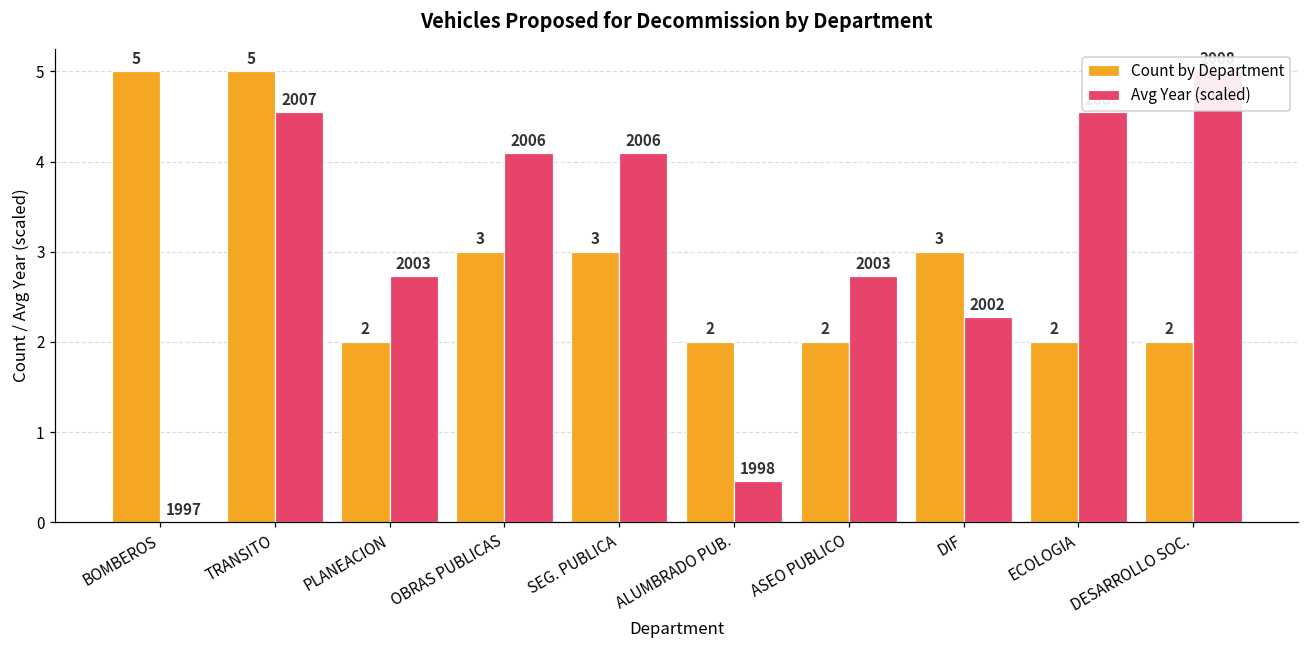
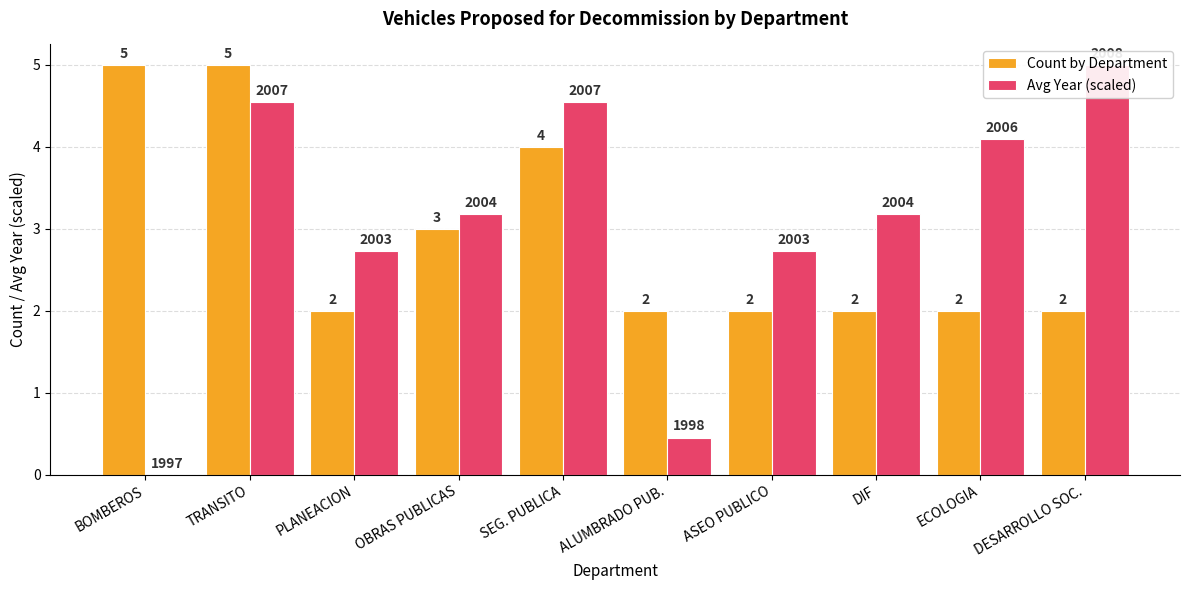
  {
    "Count by Department": {
      "BOMBEROS": 5,
      "TRANSITO": 5,
      "PLANEACION": 2,
      "OBRAS PUBLICAS": 3,
-     "SEG. PUBLICA": 3,
+     "SEG. PUBLICA": 4,
      "ALUMBRADO PUB.": 2,
      "ASEO PUBLICO": 2,
-     "DIF": 3,
+     "DIF": 2,
      "ECOLOGIA": 2,
      "DESARROLLO SOC.": 2
    },
    "Avg Year (scaled)": {
-     "OBRAS PUBLICAS": 2006,
-     "SEG. PUBLICA": 2006,
-     "DIF": 2002,
-     "ECOLOGIA": 4.5
+     "OBRAS PUBLICAS": 2004,
+     "SEG. PUBLICA": 2007,
+     "DIF": 2004,
+     "ECOLOGIA": 4.1
    }
  }
